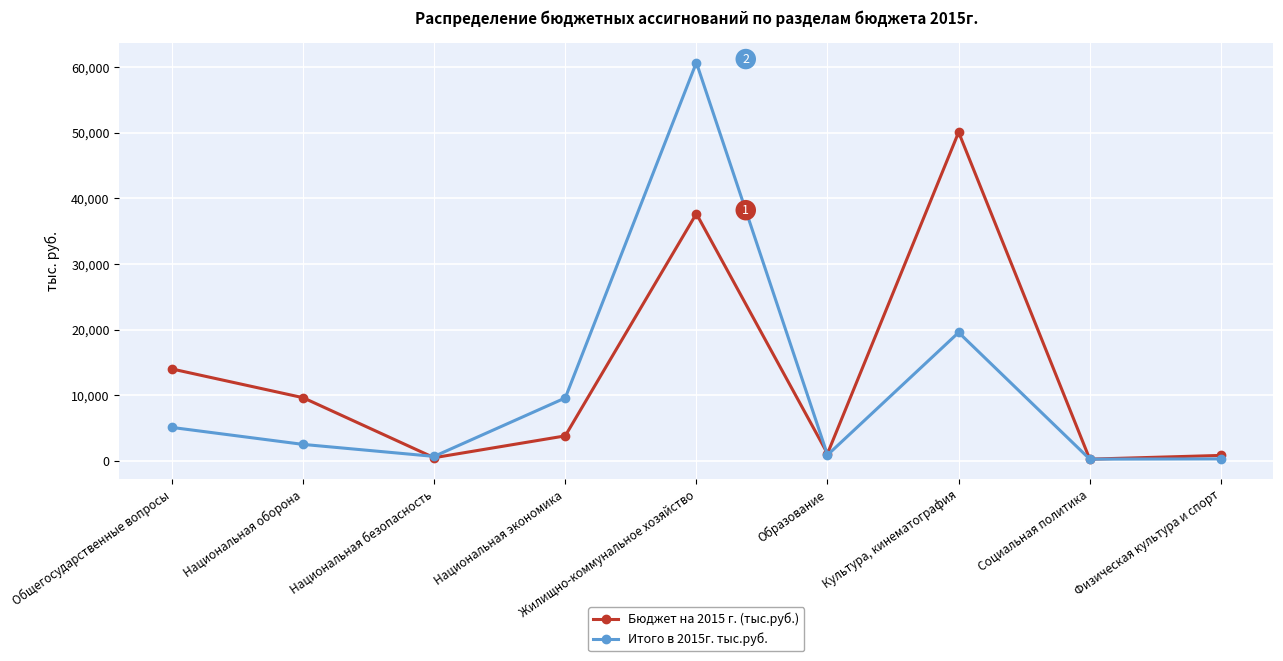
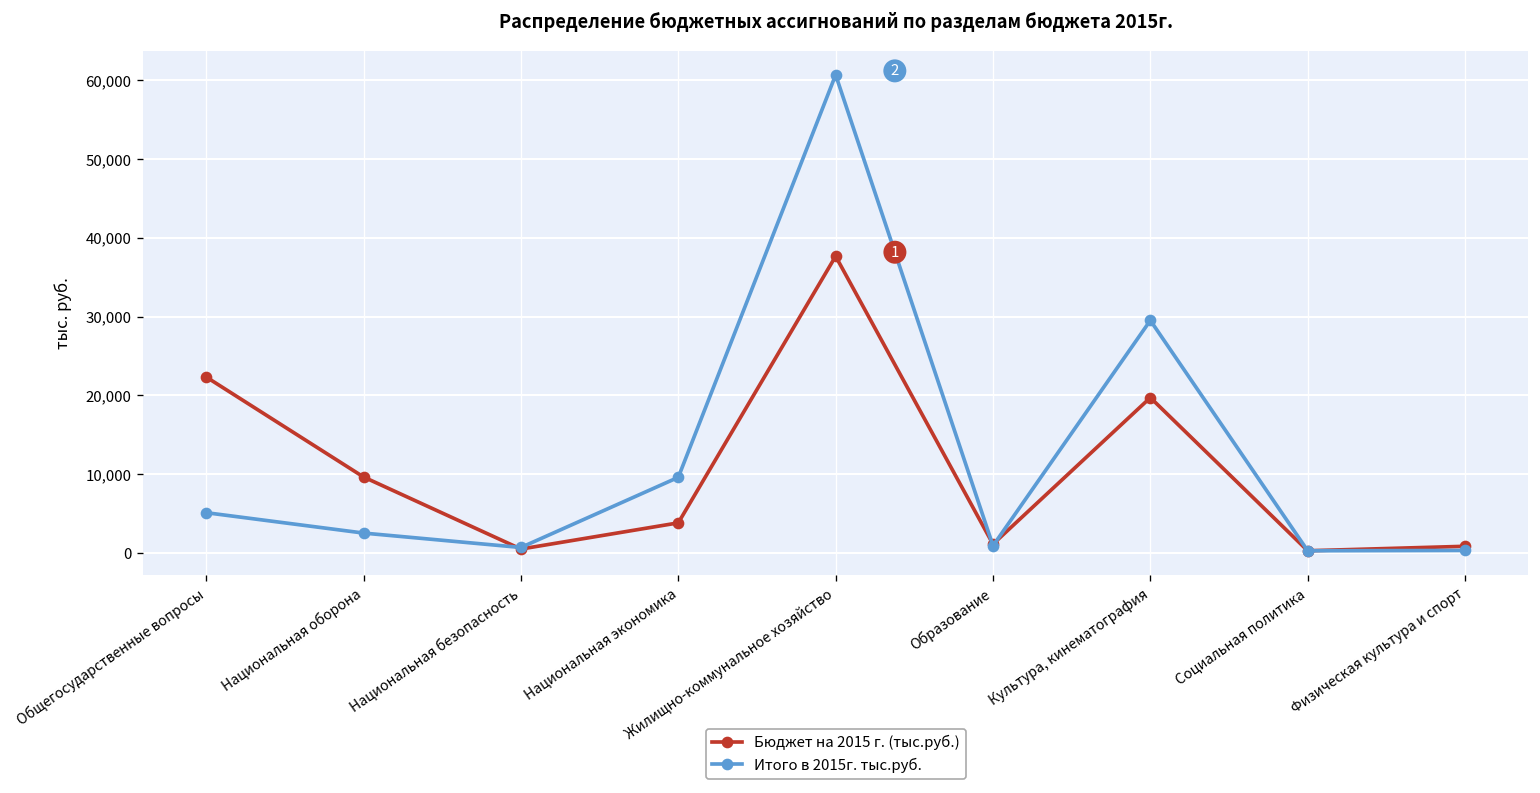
  {
    "Бюджет на 2015 г. (тыс.руб.)": {
-     "Общегосударственные вопросы": "14,000",
+     "Общегосударственные вопросы": "22,000",
      "Национальная оборона": "10,000",
      "Национальная экономика": "4,000",
      "Жилищно-коммунальное хозяйство": "38,000",
-     "Культура, кинематография": "50,000",
+     "Культура, кинематография": "20,000",
      "Физическая культура и спорт": "1,000"
    },
    "Итого в 2015г. тыс.руб.": {
      "Общегосударственные вопросы": "5,000",
      "Национальная оборона": "3,000",
      "Национальная экономика": "10,000",
      "Жилищно-коммунальное хозяйство": "61,000",
-     "Культура, кинематография": "20,000",
+     "Культура, кинематография": "30,000",
      "Физическая культура и спорт": "0"
    }
  }
